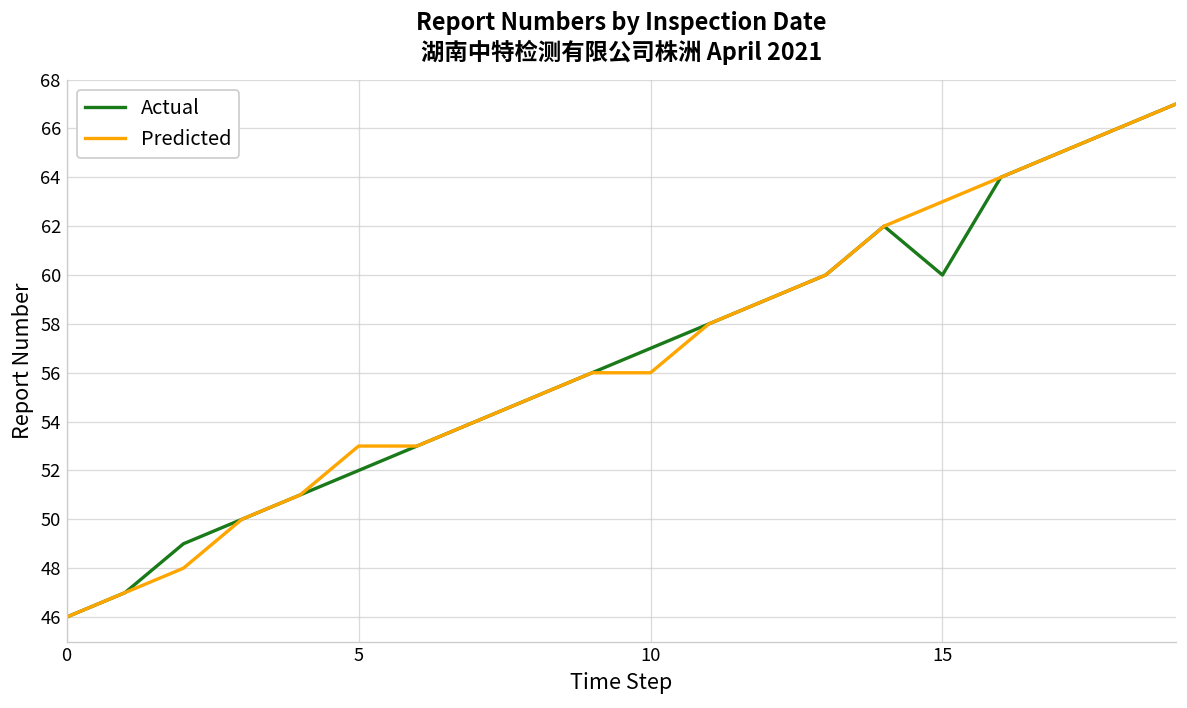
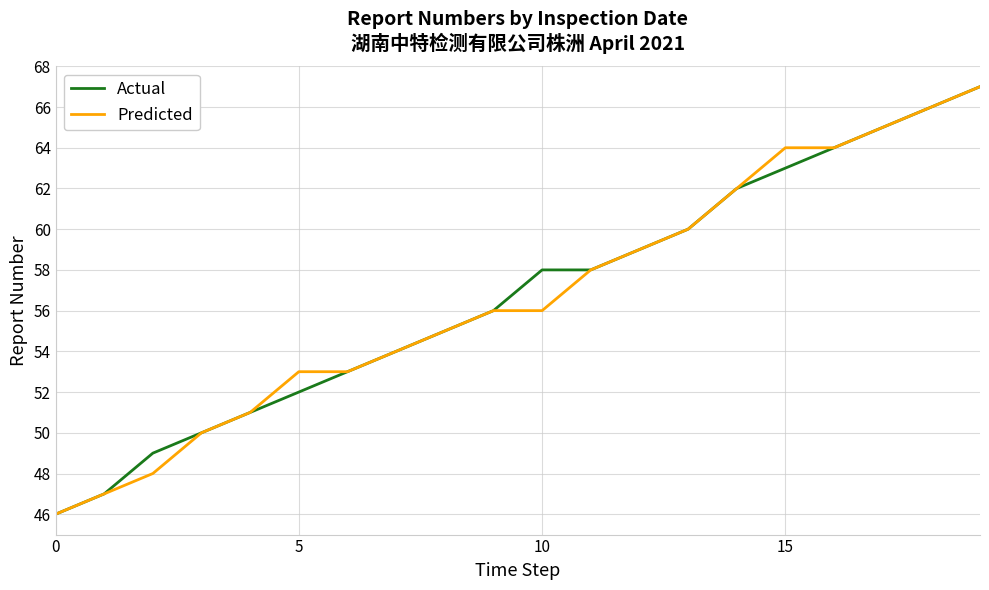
  {
    "Actual": {
      "5": 52,
-     "10": 57,
-     "15": 60
+     "10": 58,
+     "15": 63
    },
    "Predicted": {
      "5": 53,
      "10": 56,
-     "15": 63
+     "15": 64
    }
  }
